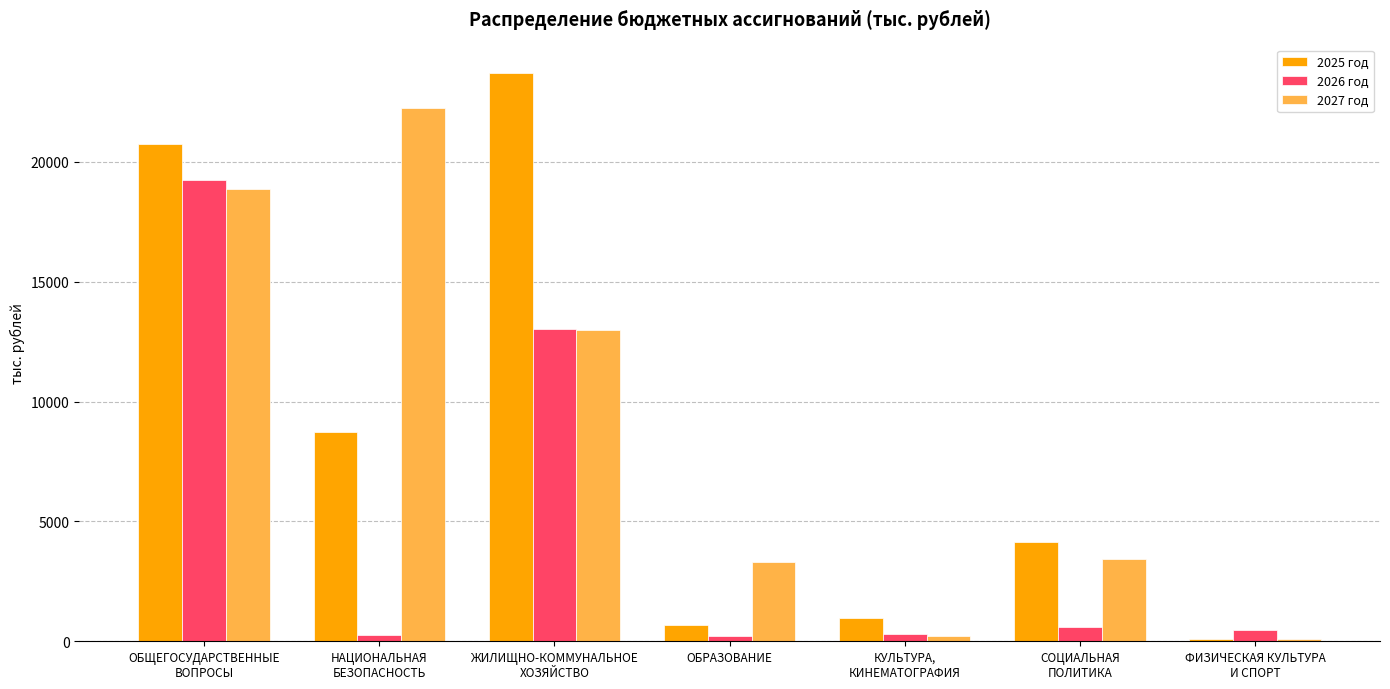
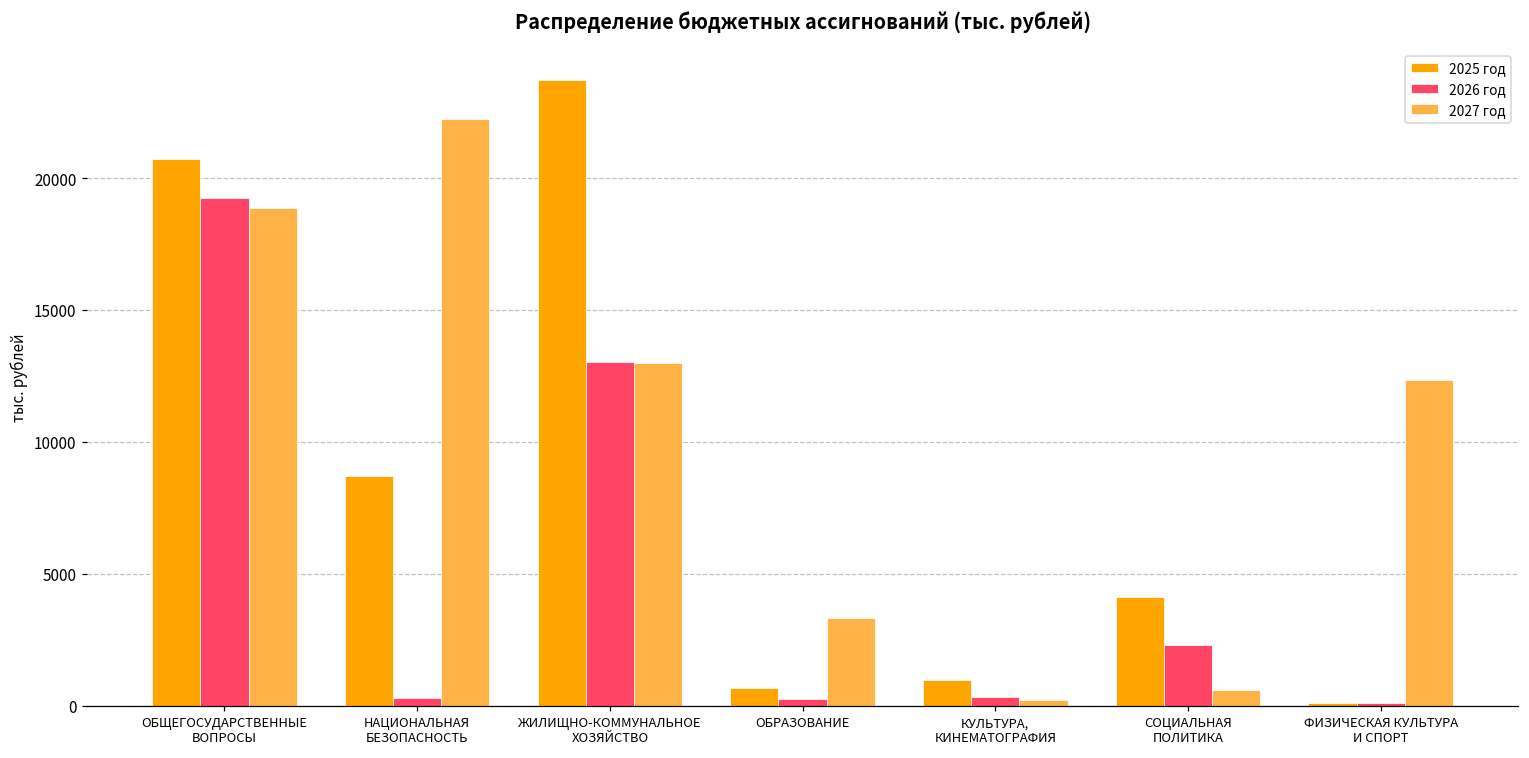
  {
    "2025 год": {
      "ОБЩЕГОСУДАРСТВЕННЫЕ ВОПРОСЫ": 20700,
      "НАЦИОНАЛЬНАЯ БЕЗОПАСНОСТЬ": 8700,
      "ЖИЛИЩНО-КОММУНАЛЬНОЕ ХОЗЯЙСТВО": 23700,
      "ОБРАЗОВАНИЕ": 700,
      "КУЛЬТУРА, КИНЕМАТОГРАФИЯ": 1000,
      "СОЦИАЛЬНАЯ ПОЛИТИКА": 4100
    },
    "2026 год": {
      "ОБЩЕГОСУДАРСТВЕННЫЕ ВОПРОСЫ": 19300,
      "НАЦИОНАЛЬНАЯ БЕЗОПАСНОСТЬ": 300,
      "ЖИЛИЩНО-КОММУНАЛЬНОЕ ХОЗЯЙСТВО": 13000,
      "ОБРАЗОВАНИЕ": 200,
      "КУЛЬТУРА, КИНЕМАТОГРАФИЯ": 300,
-     "СОЦИАЛЬНАЯ ПОЛИТИКА": 600,
-     "ФИЗИЧЕСКАЯ КУЛЬТУРА И СПОРТ": 500
+     "СОЦИАЛЬНАЯ ПОЛИТИКА": 2300,
+     "ФИЗИЧЕСКАЯ КУЛЬТУРА И СПОРТ": 100
    },
    "2027 год": {
      "ОБЩЕГОСУДАРСТВЕННЫЕ ВОПРОСЫ": 18900,
      "НАЦИОНАЛЬНАЯ БЕЗОПАСНОСТЬ": 22200,
      "ЖИЛИЩНО-КОММУНАЛЬНОЕ ХОЗЯЙСТВО": 13000,
      "ОБРАЗОВАНИЕ": 3300,
      "КУЛЬТУРА, КИНЕМАТОГРАФИЯ": 200,
-     "СОЦИАЛЬНАЯ ПОЛИТИКА": 3500,
-     "ФИЗИЧЕСКАЯ КУЛЬТУРА И СПОРТ": 100
+     "СОЦИАЛЬНАЯ ПОЛИТИКА": 600,
+     "ФИЗИЧЕСКАЯ КУЛЬТУРА И СПОРТ": 12400
    }
  }
